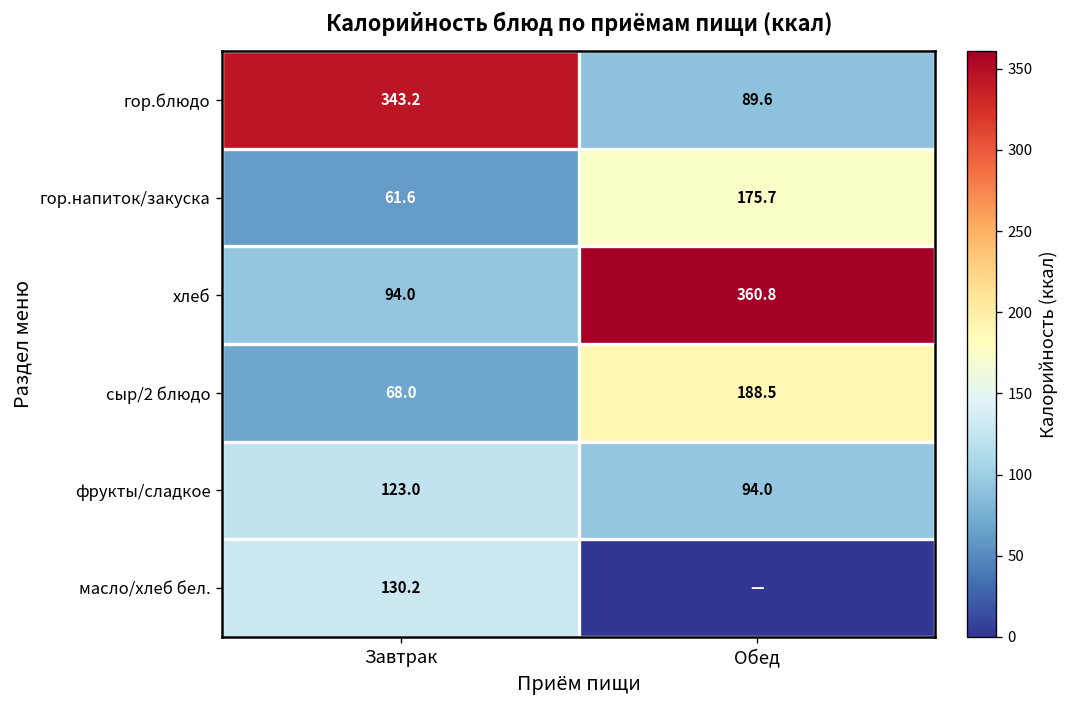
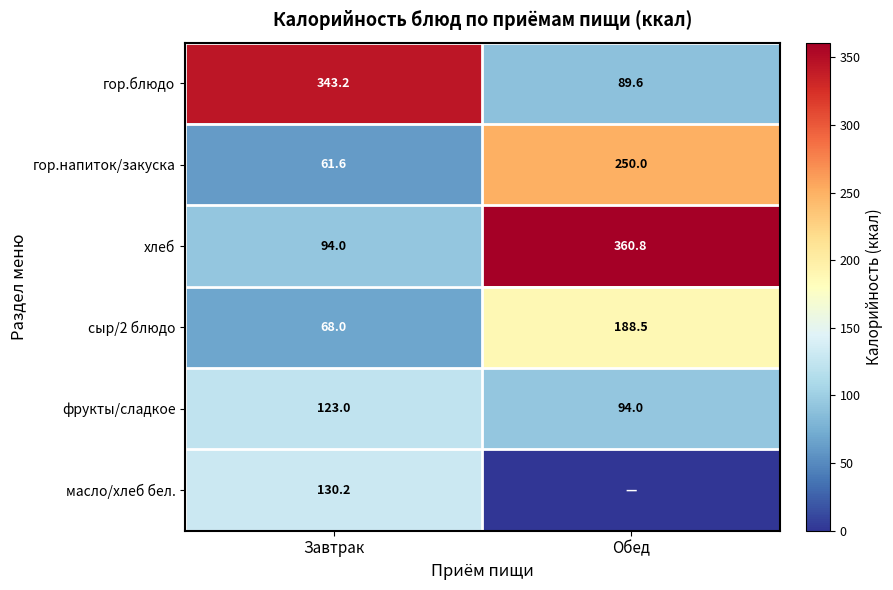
  {
    "гор.блюдо": {
      "Завтрак": 343.2,
      "Обед": 89.6
    },
    "гор.напиток/закуска": {
      "Завтрак": 61.6,
-     "Обед": 175.7
+     "Обед": 250.0
    },
    "хлеб": {
      "Завтрак": 94.0,
      "Обед": 360.8
    },
    "сыр/2 блюдо": {
      "Завтрак": 68.0,
      "Обед": 188.5
    },
    "фрукты/сладкое": {
      "Завтрак": 123.0,
      "Обед": 94.0
    },
    "масло/хлеб бел.": {
      "Завтрак": 130.2
    }
  }
